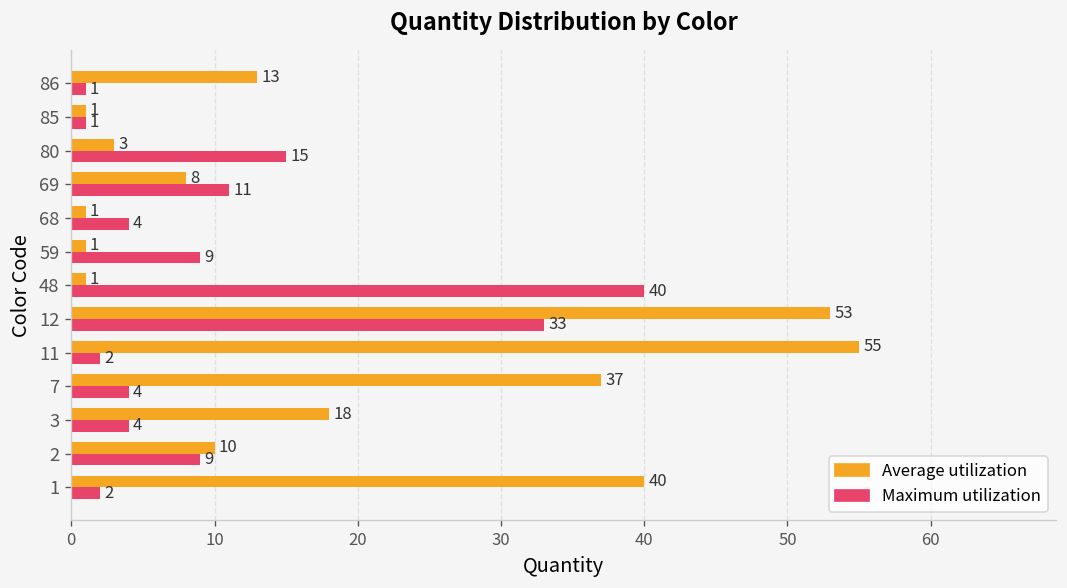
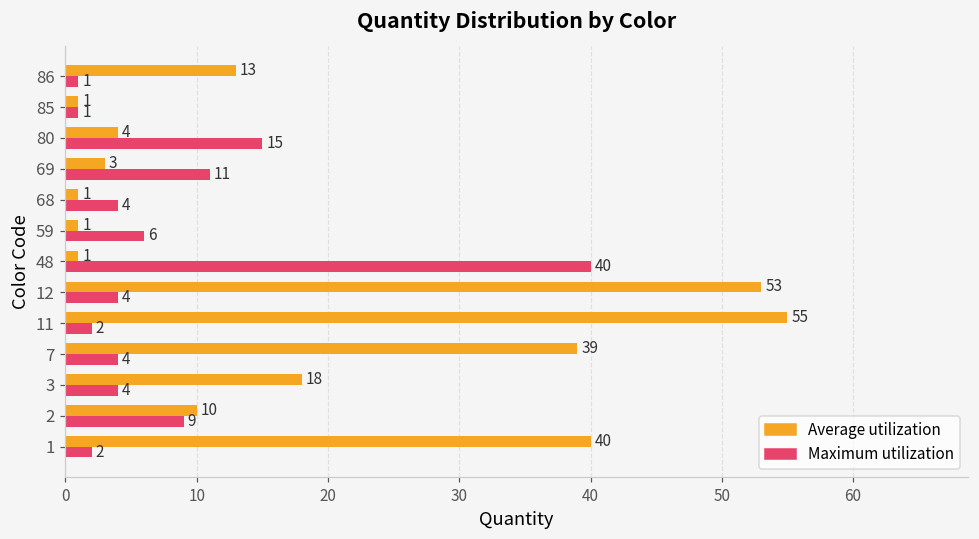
  {
    "Average utilization": {
      "86": 13,
-     "80": 3,
-     "69": 8,
+     "80": 4,
+     "69": 3,
      "68": 1,
      "59": 1,
      "48": 1,
      "12": 53,
      "11": 55,
-     "7": 37,
+     "7": 39,
      "3": 18,
      "2": 10,
      "1": 40
    },
    "Maximum utilization": {
      "86": 1,
      "80": 15,
      "69": 11,
      "68": 4,
-     "59": 9,
+     "59": 6,
      "48": 40,
-     "12": 33,
+     "12": 4,
      "11": 2,
      "7": 4,
      "3": 4,
      "2": 9,
      "1": 2
    }
  }
